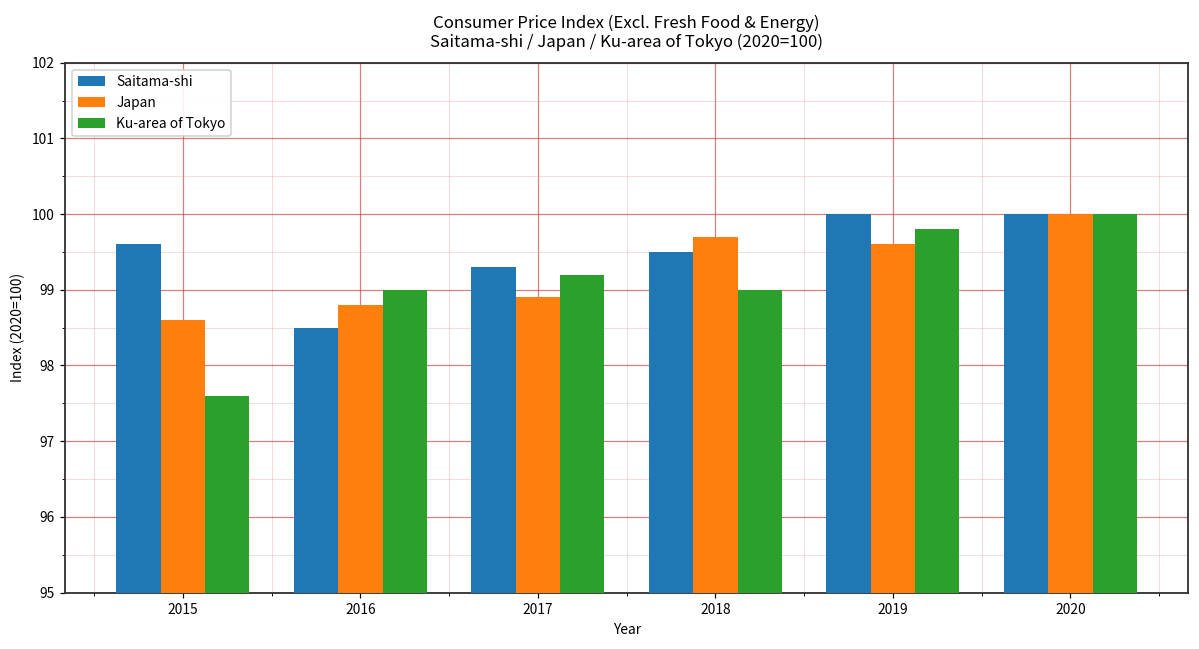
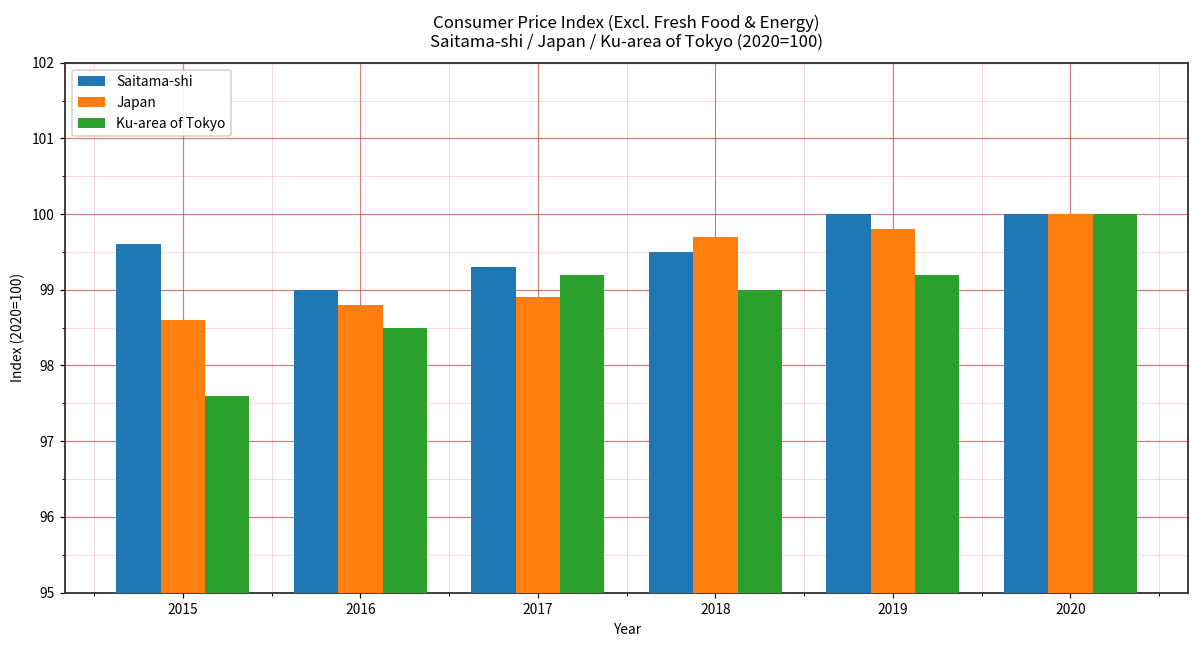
  {
    "Saitama-shi": {
      "2015": 99.6,
-     "2016": 98.5,
+     "2016": 99.0,
      "2017": 99.3,
      "2018": 99.5,
      "2019": 100.0,
      "2020": 100.0
    },
    "Japan": {
      "2015": 98.6,
      "2016": 98.8,
      "2017": 98.9,
      "2018": 99.7,
-     "2019": 99.6,
+     "2019": 99.8,
      "2020": 100.0
    },
    "Ku-area of Tokyo": {
      "2015": 97.6,
-     "2016": 99.0,
+     "2016": 98.5,
      "2017": 99.2,
      "2018": 99.0,
-     "2019": 99.8,
+     "2019": 99.2,
      "2020": 100.0
    }
  }
